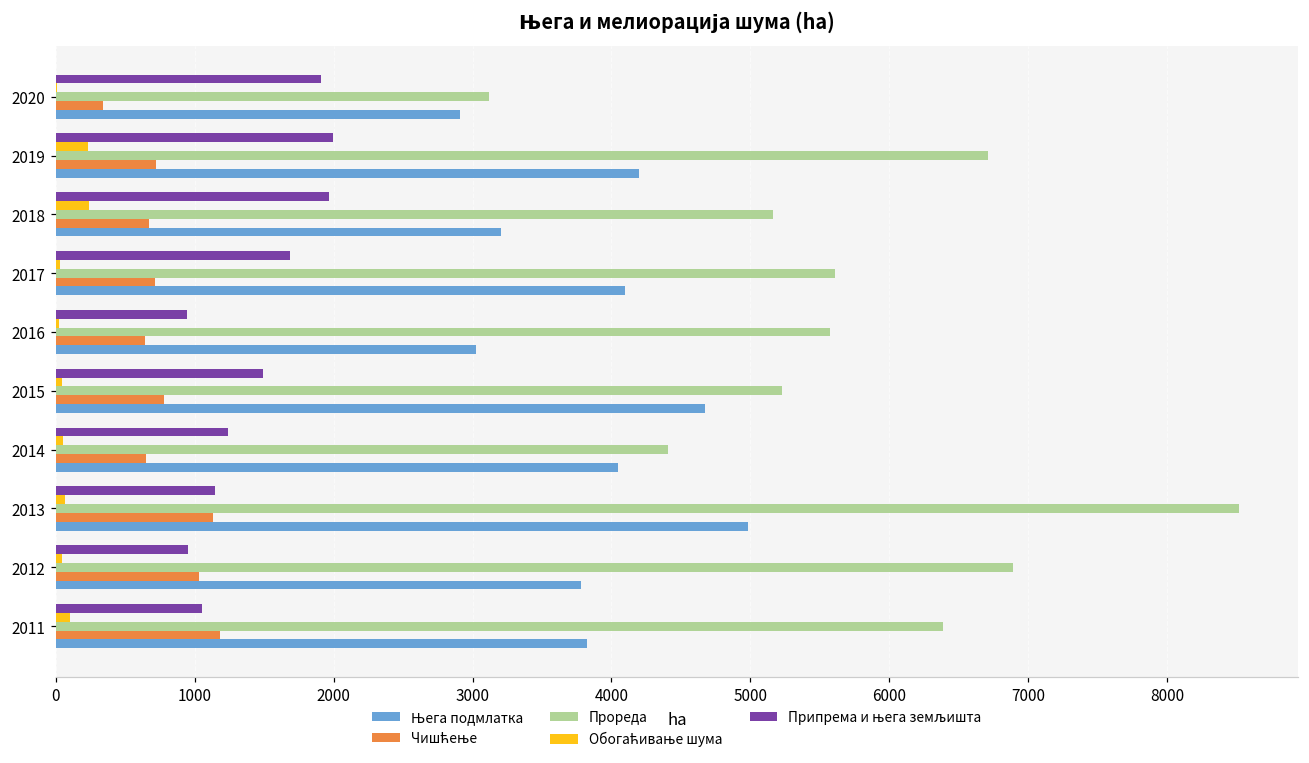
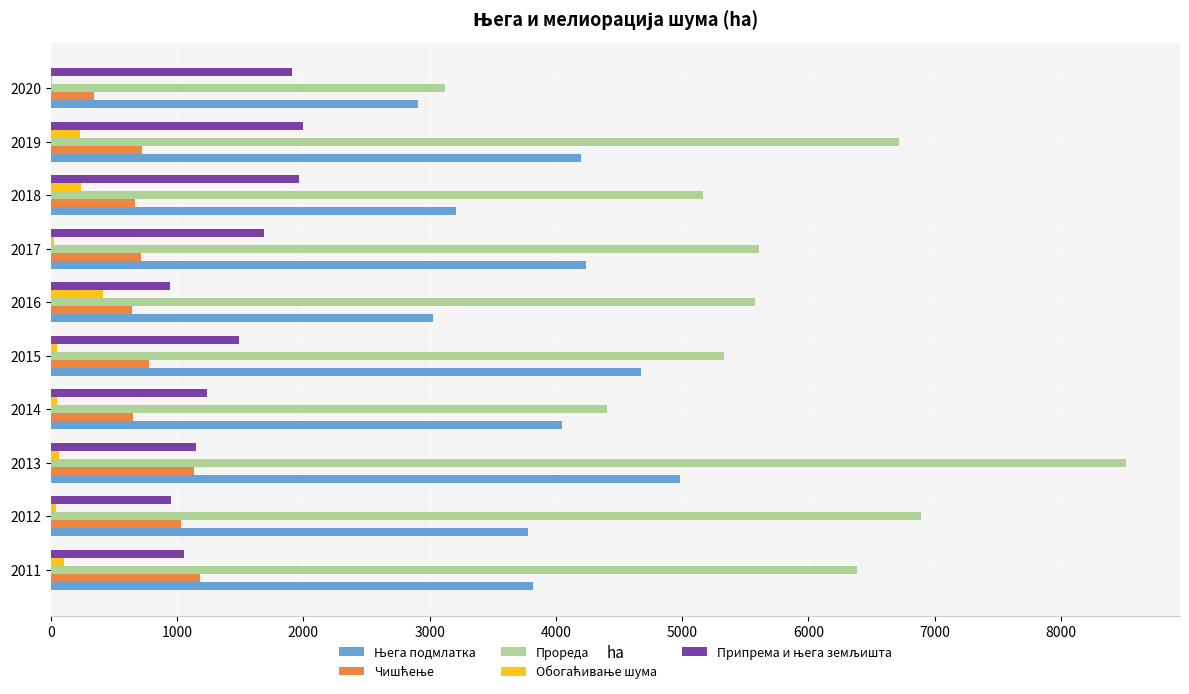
  {
    "Њега подмлатка": {
      "2020": 2910,
      "2019": 4200,
      "2018": 3210,
-     "2017": 4100,
+     "2017": 4240,
      "2016": 3030,
      "2015": 4680,
      "2014": 4050,
      "2013": 4990,
      "2012": 3780,
      "2011": 3820
    },
    "Чишћење": {
      "2020": 340,
      "2019": 720,
      "2018": 670,
      "2017": 710,
      "2016": 640,
      "2015": 780,
      "2014": 650,
      "2013": 1130,
      "2012": 1030,
      "2011": 1180
    },
    "Прореда": {
      "2020": 3120,
      "2019": 6710,
      "2018": 5160,
      "2017": 5610,
      "2016": 5580,
-     "2015": 5230,
+     "2015": 5330,
      "2014": 4410,
      "2013": 8520,
      "2012": 6890,
      "2011": 6390
    },
    "Обогаћивање шума": {
      "2019": 230,
      "2018": 240,
      "2017": 30,
-     "2016": 20,
+     "2016": 420,
      "2015": 50,
      "2014": 50,
      "2013": 70,
      "2012": 40,
      "2011": 110
    },
    "Припрема и њега земљишта": {
      "2020": 1910,
      "2019": 2000,
      "2018": 1970,
      "2017": 1690,
      "2016": 940,
      "2015": 1490,
      "2014": 1240,
      "2013": 1150,
      "2012": 950,
      "2011": 1050
    }
  }
